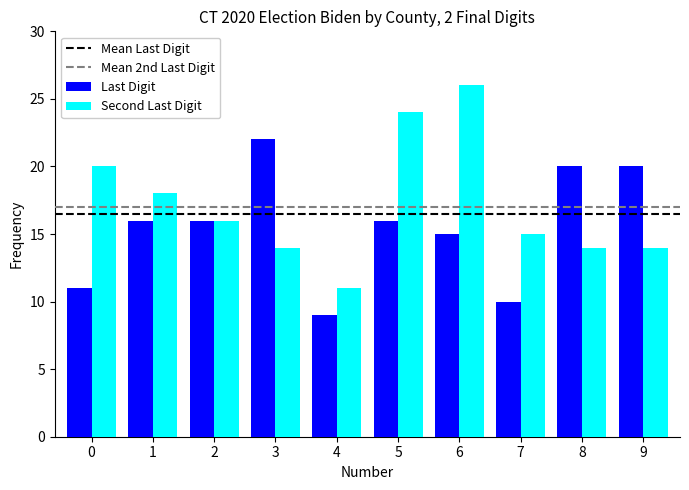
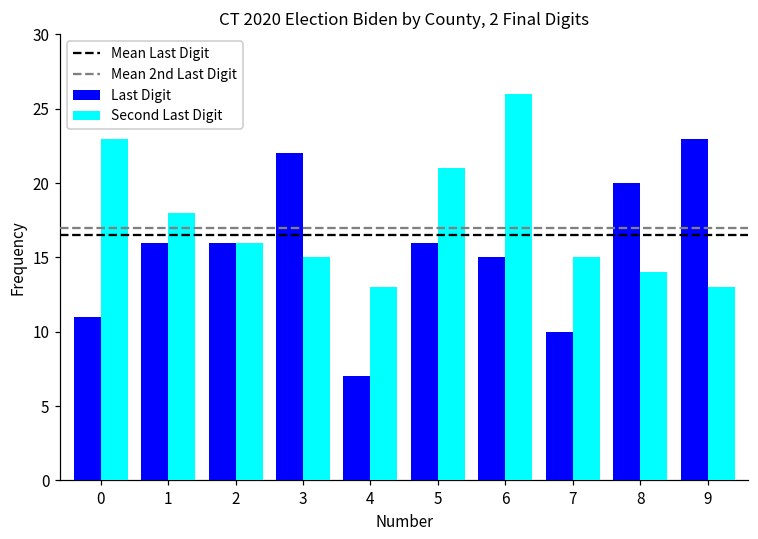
  {
    "Last Digit": {
      "0": 11,
      "1": 16,
      "2": 16,
      "3": 22,
-     "4": 9,
+     "4": 7,
      "5": 16,
      "6": 15,
      "7": 10,
      "8": 20,
-     "9": 20
+     "9": 23
    },
    "Second Last Digit": {
-     "0": 20,
+     "0": 23,
      "1": 18,
      "2": 16,
-     "3": 14,
-     "4": 11,
-     "5": 24,
+     "3": 15,
+     "4": 13,
+     "5": 21,
      "6": 26,
      "7": 15,
      "8": 14,
-     "9": 14
+     "9": 13
    }
  }
